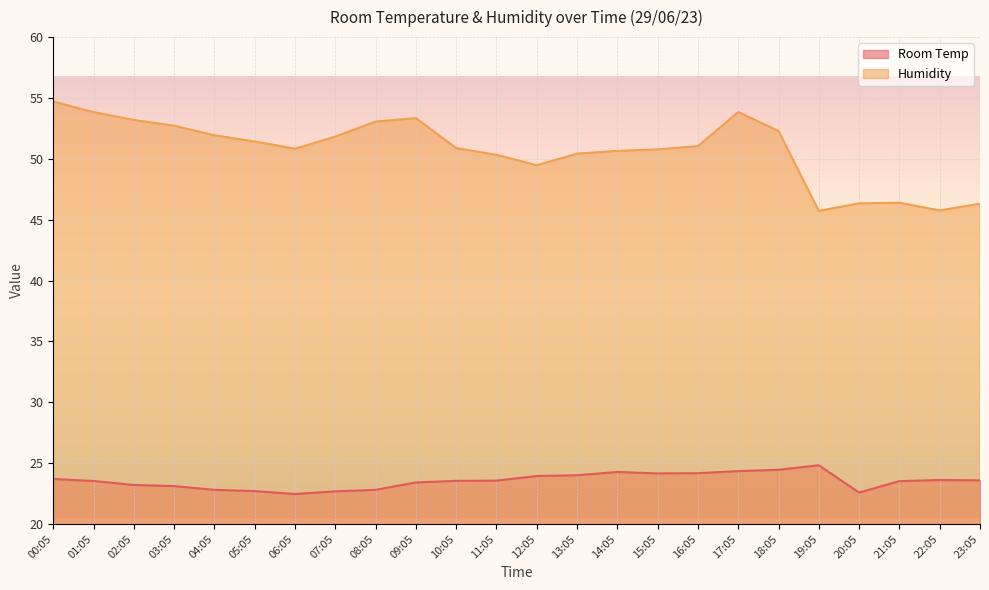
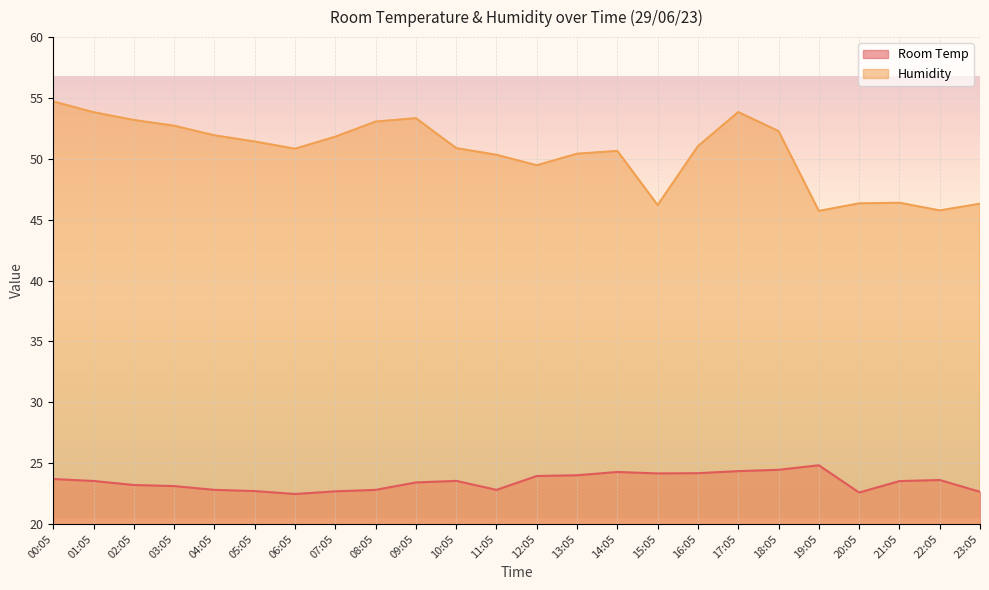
  {
    "Room Temp": {
      "00:05": 23.7,
      "01:05": 23.5,
      "02:05": 23.2,
      "03:05": 23.1,
      "04:05": 22.8,
      "05:05": 22.7,
      "06:05": 22.5,
      "07:05": 22.7,
      "08:05": 22.8,
      "09:05": 23.4,
      "10:05": 23.5,
-     "11:05": 23.6,
+     "11:05": 22.8,
      "12:05": 23.9,
      "13:05": 24.0,
      "14:05": 24.3,
      "15:05": 24.2,
      "16:05": 24.2,
      "17:05": 24.3,
      "18:05": 24.5,
      "19:05": 24.8,
      "20:05": 22.6,
      "21:05": 23.5,
      "22:05": 23.6,
-     "23:05": 23.6
+     "23:05": 22.6
    },
    "Humidity": {
      "00:05": 54.7,
      "01:05": 53.8,
      "02:05": 53.2,
      "03:05": 52.7,
      "04:05": 51.9,
      "05:05": 51.4,
      "06:05": 50.8,
      "07:05": 51.8,
      "08:05": 53.1,
      "09:05": 53.3,
      "10:05": 50.9,
      "11:05": 50.3,
      "12:05": 49.5,
      "13:05": 50.4,
      "14:05": 50.7,
-     "15:05": 50.8,
+     "15:05": 46.2,
      "16:05": 51.0,
      "17:05": 53.8,
      "18:05": 52.3,
      "19:05": 45.7,
      "20:05": 46.3,
      "21:05": 46.4,
      "22:05": 45.8,
      "23:05": 46.3
    }
  }
